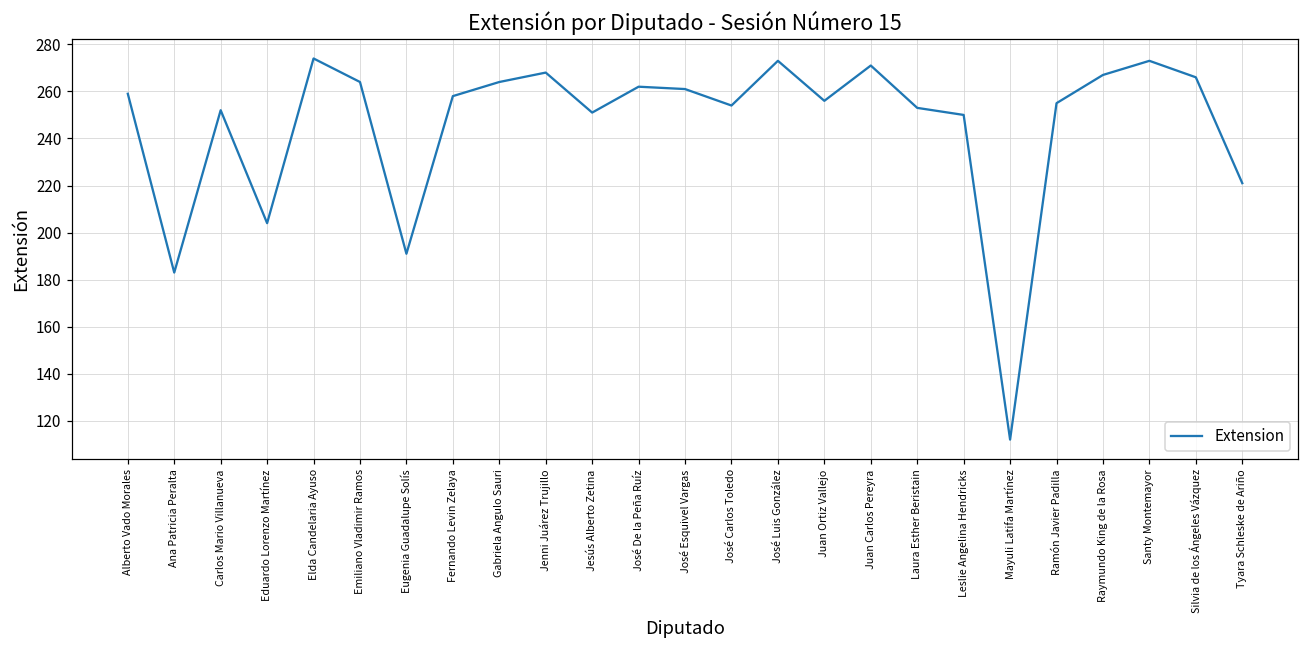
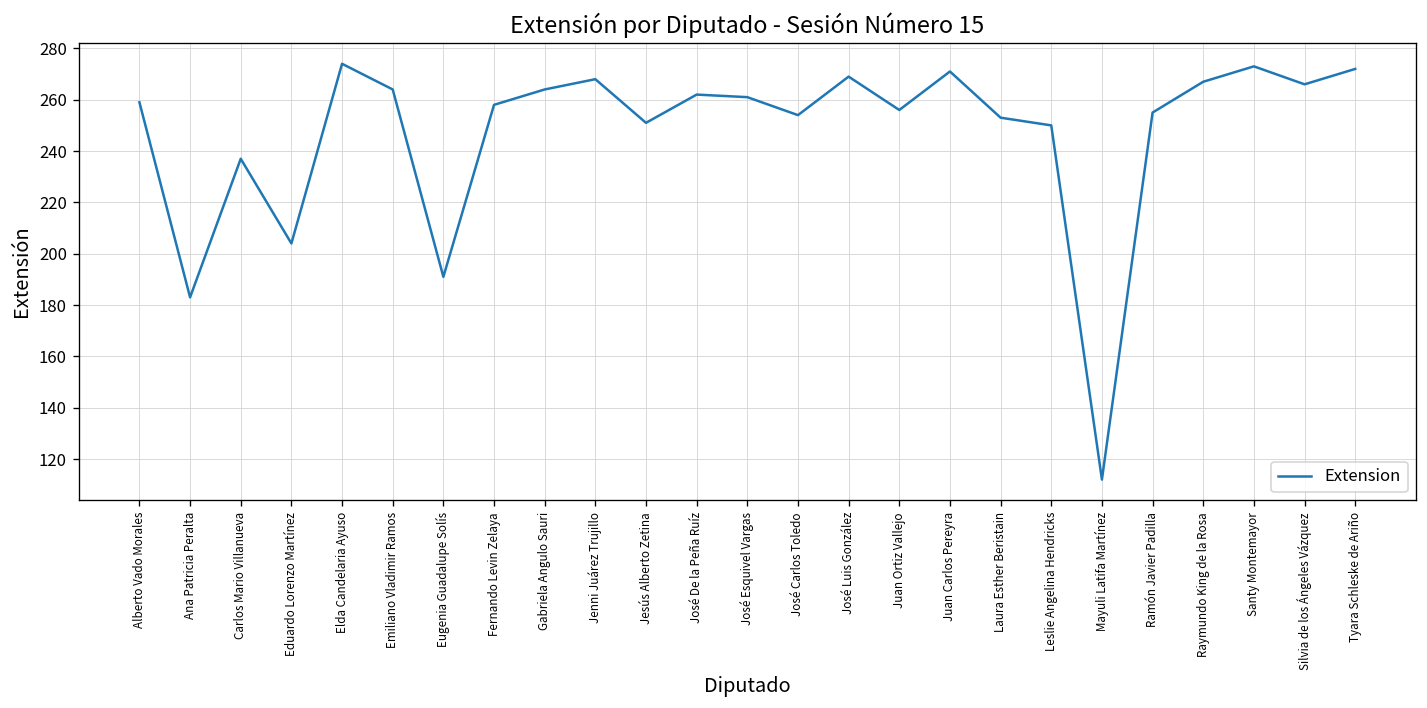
  {
    "Alberto Vado Morales": 259,
    "Ana Patricia Peralta": 183,
-   "Carlos Mario Villanueva": 252,
+   "Carlos Mario Villanueva": 237,
    "Eduardo Lorenzo Martínez": 204,
    "Elda Candelaria Ayuso": 274,
    "Emiliano Vladimir Ramos": 264,
    "Eugenia Guadalupe Solís": 191,
    "Fernando Levin Zelaya": 258,
    "Gabriela Angulo Sauri": 264,
    "Jenni Juárez Trujillo": 268,
    "Jesús Alberto Zetina": 251,
    "José De la Peña Ruíz": 262,
    "José Esquivel Vargas": 261,
    "José Carlos Toledo": 254,
-   "José Luis González": 273,
+   "José Luis González": 269,
    "Juan Ortiz Vallejo": 256,
    "Juan Carlos Pereyra": 271,
    "Laura Esther Beristain": 253,
    "Leslie Angelina Hendricks": 250,
    "Mayuli Latifa Martínez": 112,
    "Ramón Javier Padilla": 255,
    "Raymundo King de la Rosa": 267,
    "Santy Montemayor": 273,
    "Silvia de los Ángeles Vázquez": 266,
-   "Tyara Schleske de Ariño": 221
+   "Tyara Schleske de Ariño": 272
  }
